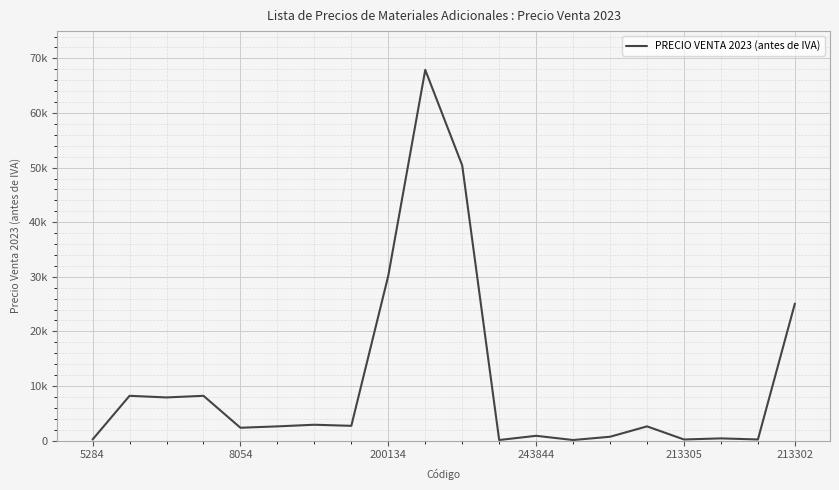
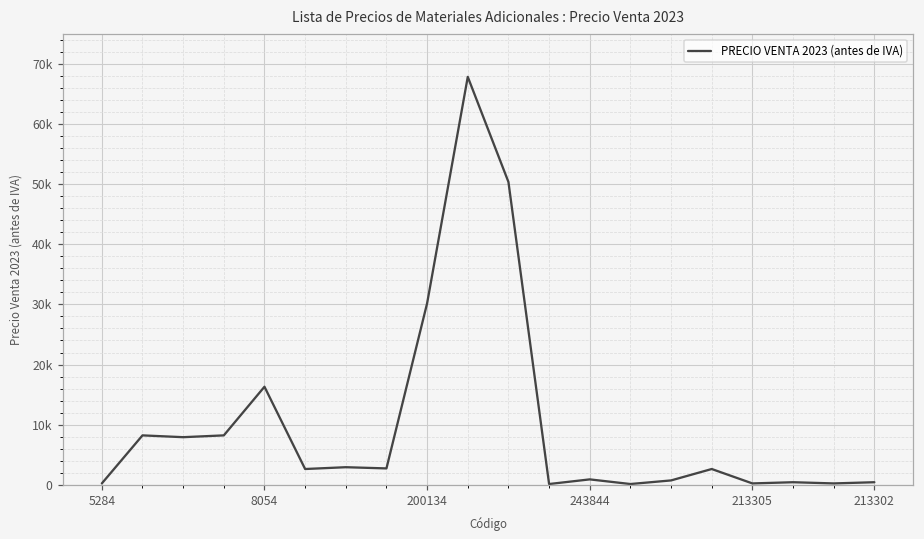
  {
    "5284": 0,
-   "8054": 2000,
+   "8054": 16000,
    "200134": 30000,
    "243844": 1000,
    "213305": 0,
-   "213302": 25000
+   "213302": 0
  }
